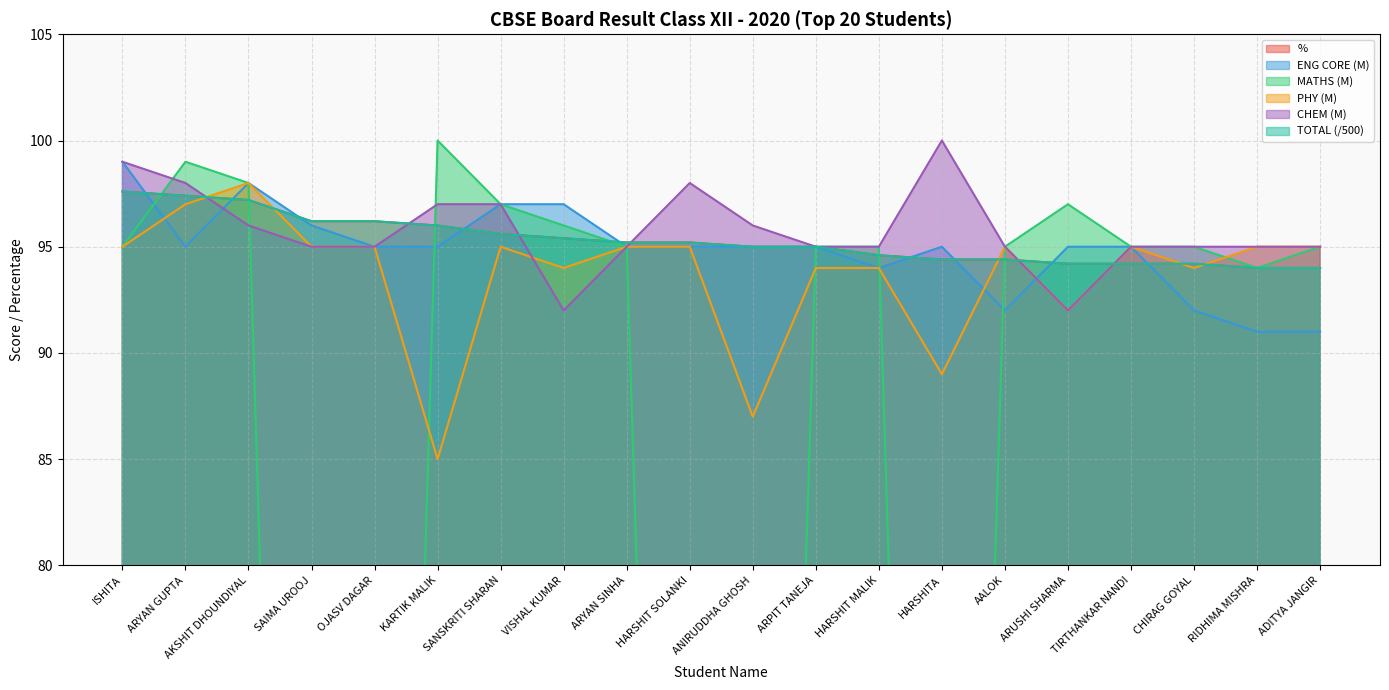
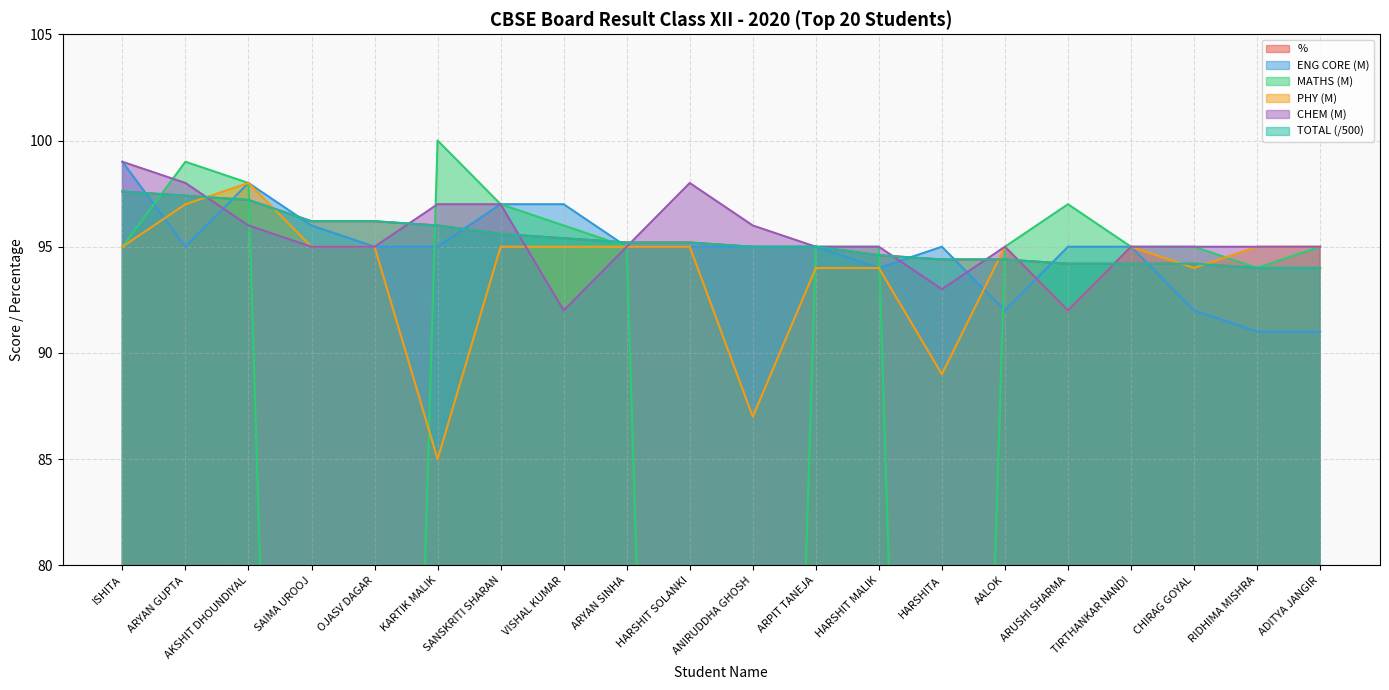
  {
    "PHY (M)": {
      "ARYAN GUPTA": 97,
      "KARTIK MALIK": 85,
      "SANSKRITI SHARAN": 95,
-     "VISHAL KUMAR": 94,
+     "VISHAL KUMAR": 95,
      "ANIRUDDHA GHOSH": 87,
      "ARPIT TANEJA": 94,
      "HARSHITA": 89,
      "CHIRAG GOYAL": 94
    },
    "CHEM (M)": {
      "ARYAN GUPTA": 98,
      "AKSHIT DHOUNDIYAL": 96,
      "KARTIK MALIK": 97,
      "VISHAL KUMAR": 92,
      "HARSHIT SOLANKI": 98,
      "ANIRUDDHA GHOSH": 96,
-     "HARSHITA": 100
+     "HARSHITA": 93
    }
  }
